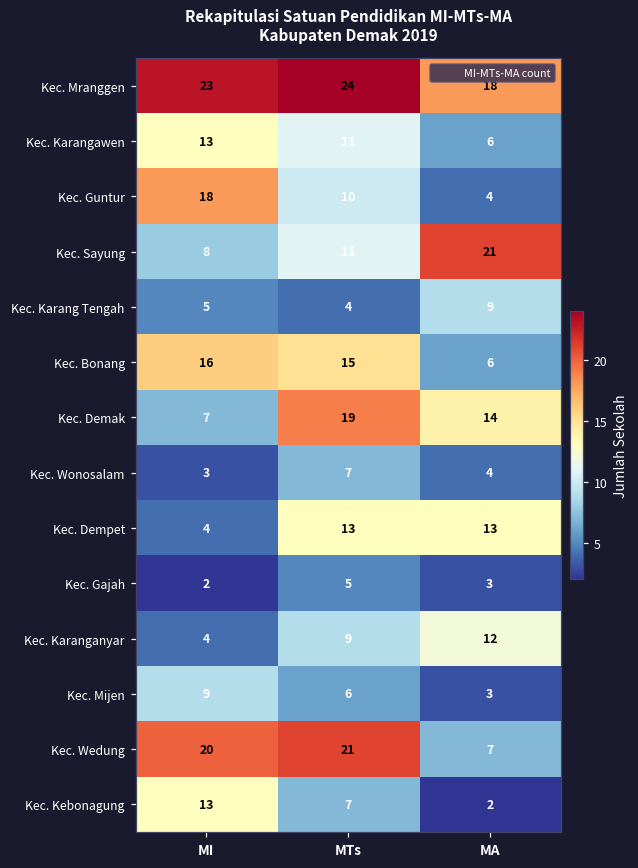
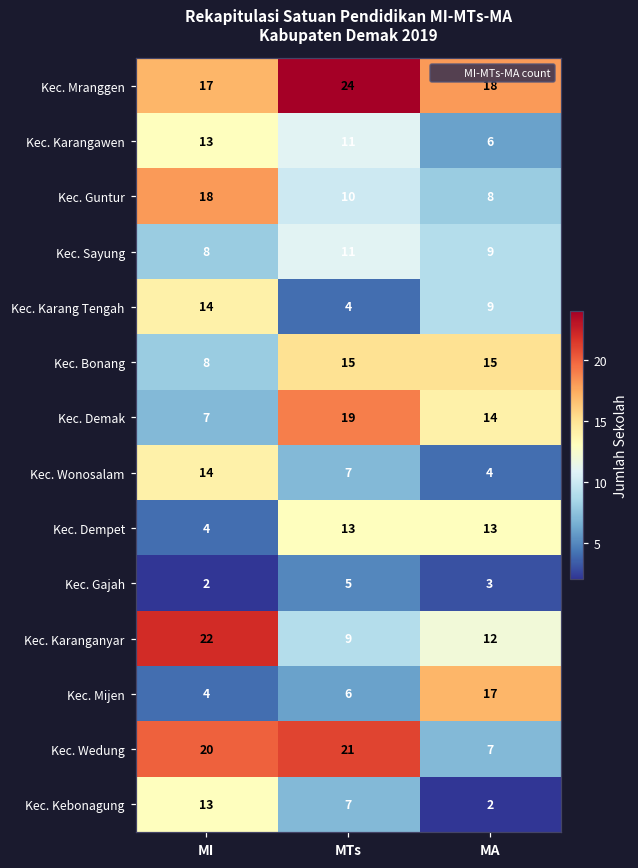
  {
    "Kec. Mranggen": {
-     "MI": 23,
+     "MI": 17,
      "MTs": 24
    },
    "Kec. Karangawen": {
      "MI": 13,
      "MA": 6
    },
    "Kec. Guntur": {
      "MI": 18,
      "MTs": 10,
-     "MA": 4
+     "MA": 8
    },
    "Kec. Sayung": {
      "MI": 8,
-     "MA": 21
+     "MA": 9
    },
    "Kec. Karang Tengah": {
-     "MI": 5,
+     "MI": 14,
      "MTs": 4,
      "MA": 9
    },
    "Kec. Bonang": {
-     "MI": 16,
+     "MI": 8,
      "MTs": 15,
-     "MA": 6
+     "MA": 15
    },
    "Kec. Demak": {
      "MI": 7,
      "MTs": 19,
      "MA": 14
    },
    "Kec. Wonosalam": {
-     "MI": 3,
+     "MI": 14,
      "MTs": 7,
      "MA": 4
    },
    "Kec. Dempet": {
      "MI": 4,
      "MTs": 13,
      "MA": 13
    },
    "Kec. Gajah": {
      "MI": 2,
      "MTs": 5,
      "MA": 3
    },
    "Kec. Karanganyar": {
-     "MI": 4,
+     "MI": 22,
      "MTs": 9,
      "MA": 12
    },
    "Kec. Mijen": {
-     "MI": 9,
+     "MI": 4,
      "MTs": 6,
-     "MA": 3
+     "MA": 17
    },
    "Kec. Wedung": {
      "MI": 20,
      "MTs": 21,
      "MA": 7
    },
    "Kec. Kebonagung": {
      "MI": 13,
      "MTs": 7,
      "MA": 2
    }
  }
